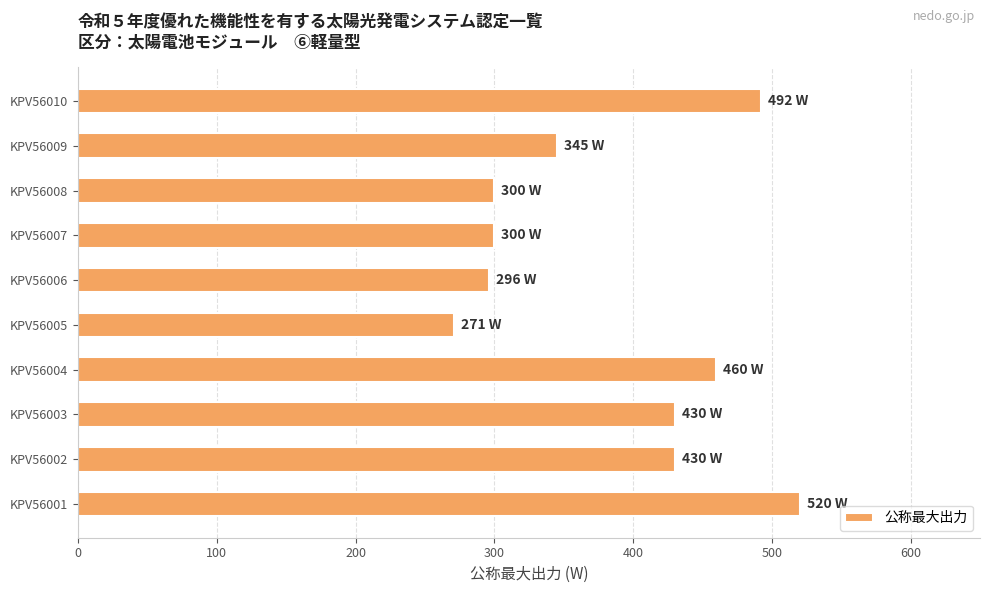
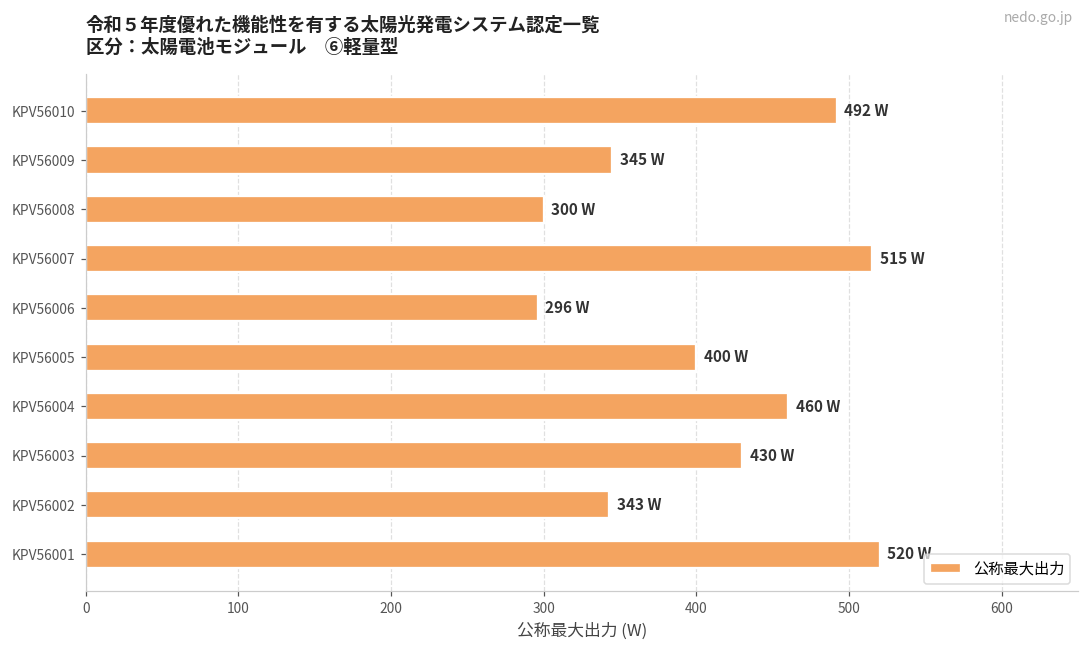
  {
    "KPV56010": 492,
    "KPV56009": 345,
    "KPV56008": 300,
-   "KPV56007": 300,
+   "KPV56007": 515,
    "KPV56006": 296,
-   "KPV56005": 271,
+   "KPV56005": 400,
    "KPV56004": 460,
    "KPV56003": 430,
-   "KPV56002": 430
+   "KPV56002": 343
  }
